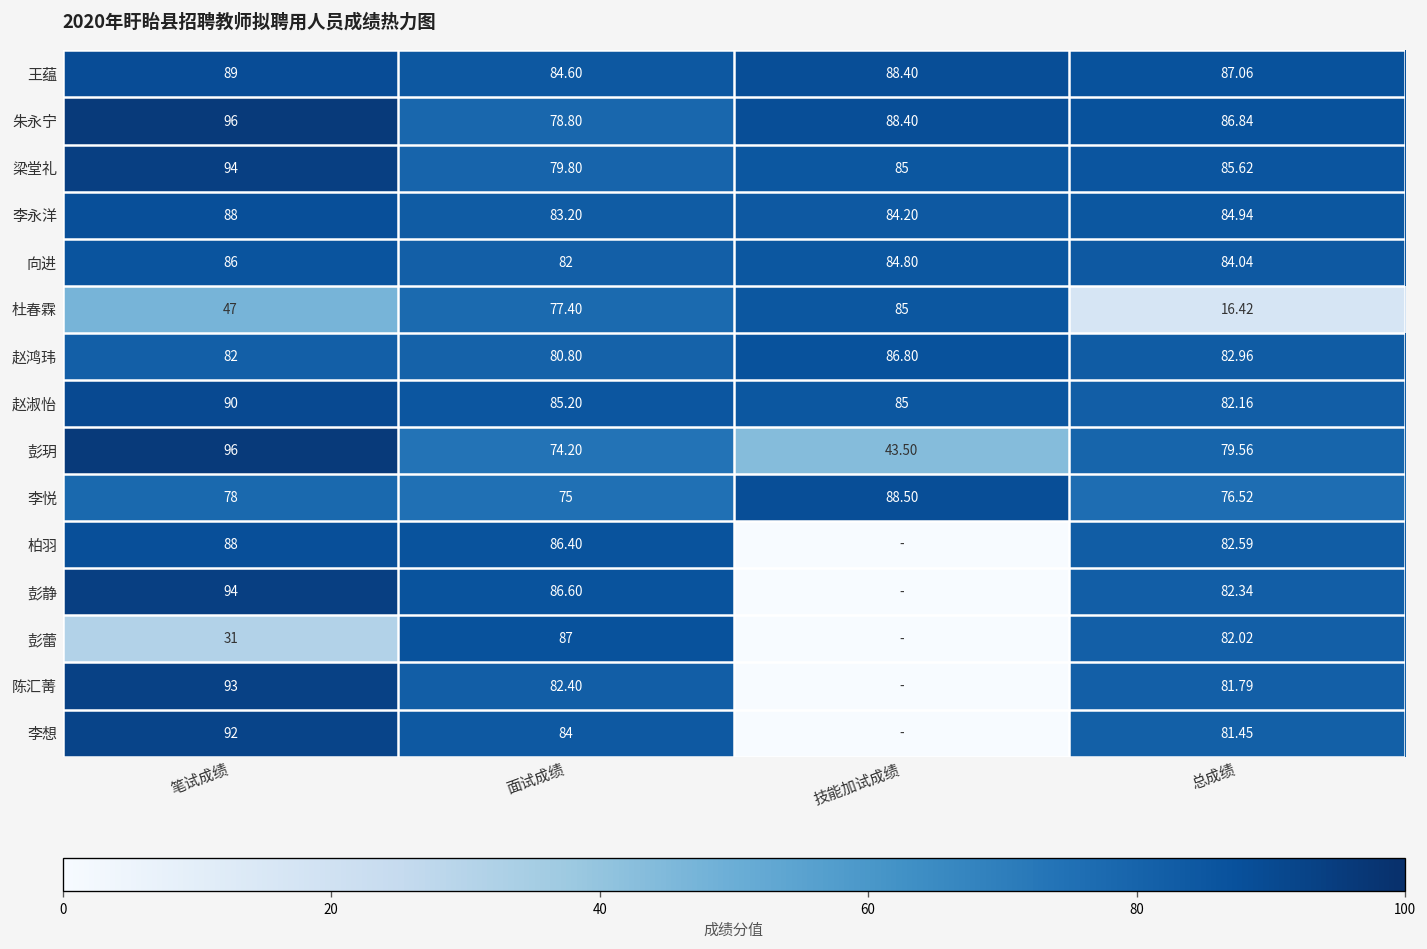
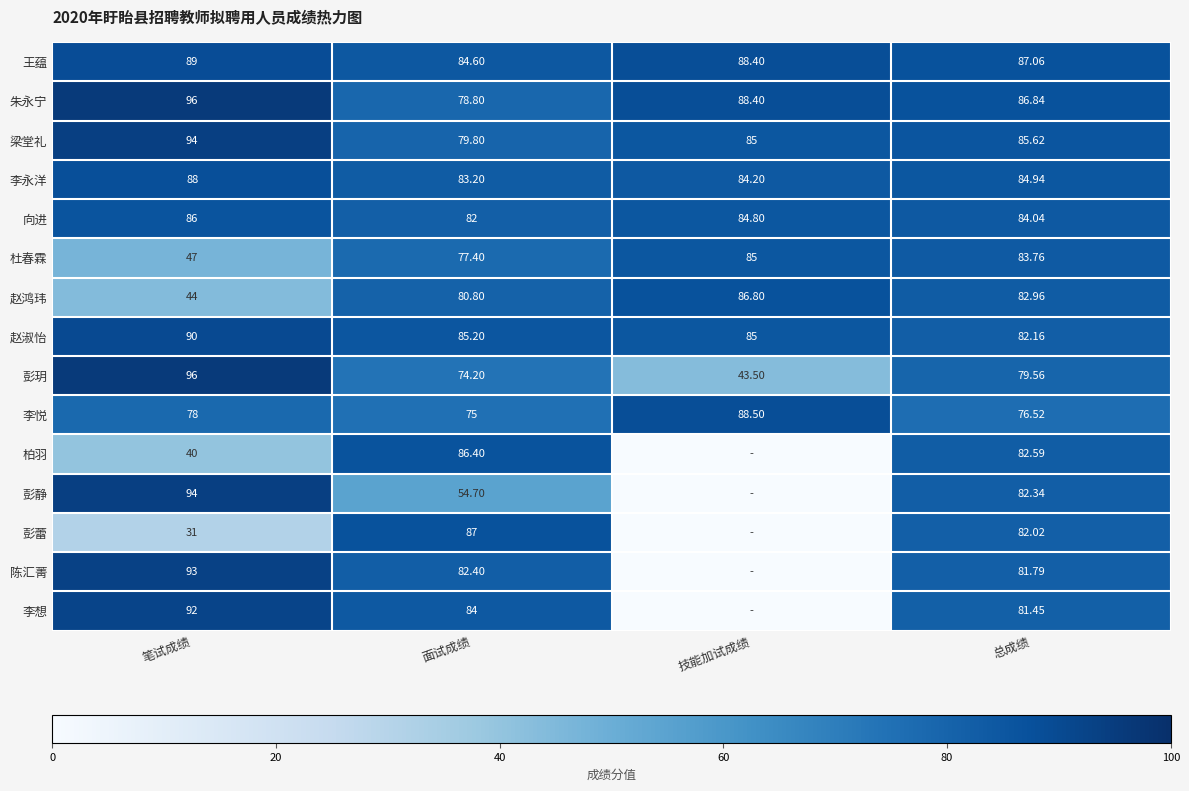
  {
    "王蕴": {
      "笔试成绩": 89,
      "面试成绩": 84.60,
      "技能加试成绩": 88.40,
      "总成绩": 87.06
    },
    "朱永宁": {
      "笔试成绩": 96,
      "面试成绩": 78.80,
      "技能加试成绩": 88.40,
      "总成绩": 86.84
    },
    "梁堂礼": {
      "笔试成绩": 94,
      "面试成绩": 79.80,
      "技能加试成绩": 85,
      "总成绩": 85.62
    },
    "李永洋": {
      "笔试成绩": 88,
      "面试成绩": 83.20,
      "技能加试成绩": 84.20,
      "总成绩": 84.94
    },
    "向进": {
      "笔试成绩": 86,
      "面试成绩": 82,
      "技能加试成绩": 84.80,
      "总成绩": 84.04
    },
    "杜春霖": {
      "笔试成绩": 47,
      "面试成绩": 77.40,
      "技能加试成绩": 85,
-     "总成绩": 16.42
+     "总成绩": 83.76
    },
    "赵鸿玮": {
-     "笔试成绩": 82,
+     "笔试成绩": 44,
      "面试成绩": 80.80,
      "技能加试成绩": 86.80,
      "总成绩": 82.96
    },
    "赵淑怡": {
      "笔试成绩": 90,
      "面试成绩": 85.20,
      "技能加试成绩": 85,
      "总成绩": 82.16
    },
    "彭玥": {
      "笔试成绩": 96,
      "面试成绩": 74.20,
      "技能加试成绩": 43.50,
      "总成绩": 79.56
    },
    "李悦": {
      "笔试成绩": 78,
      "面试成绩": 75,
      "技能加试成绩": 88.50,
      "总成绩": 76.52
    },
    "柏羽": {
-     "笔试成绩": 88,
+     "笔试成绩": 40,
      "面试成绩": 86.40,
      "总成绩": 82.59
    },
    "彭静": {
      "笔试成绩": 94,
-     "面试成绩": 86.60,
+     "面试成绩": 54.70,
      "总成绩": 82.34
    },
    "彭蕾": {
      "笔试成绩": 31,
      "面试成绩": 87,
      "总成绩": 82.02
    },
    "陈汇菁": {
      "笔试成绩": 93,
      "面试成绩": 82.40,
      "总成绩": 81.79
    },
    "李想": {
      "笔试成绩": 92,
      "面试成绩": 84,
      "总成绩": 81.45
    }
  }
